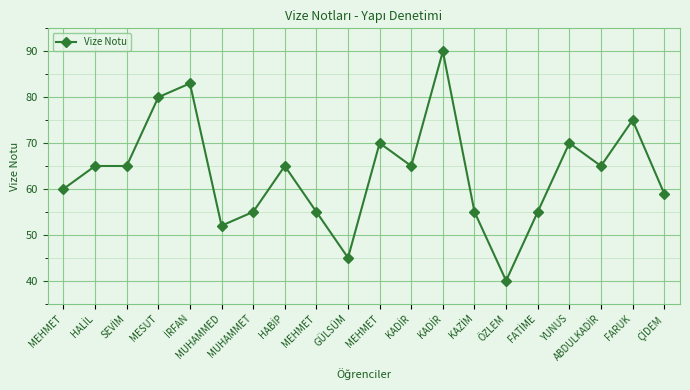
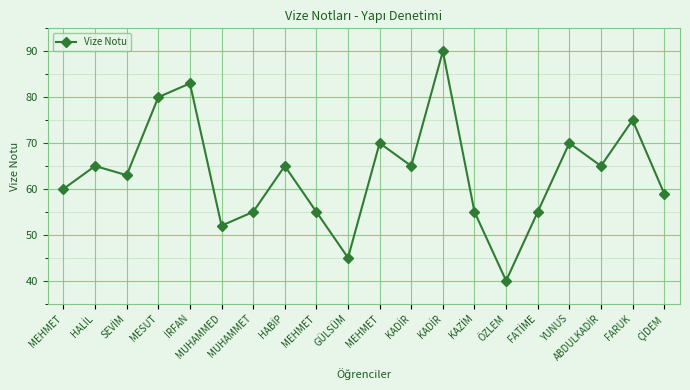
  {
    "HALİL": 65,
-   "SEVİM": 65,
+   "SEVİM": 63,
    "MESUT": 80,
    "İRFAN": 83,
    "MUHAMMED": 52,
    "MUHAMMET": 55,
    "HABİP": 65,
    "GÜLSÜM": 45,
    "KAZİM": 55,
    "ÖZLEM": 40,
    "FATİME": 55,
    "YUNUS": 70,
    "ABDULKADİR": 65,
    "FARUK": 75,
    "ÇİDEM": 59
  }
